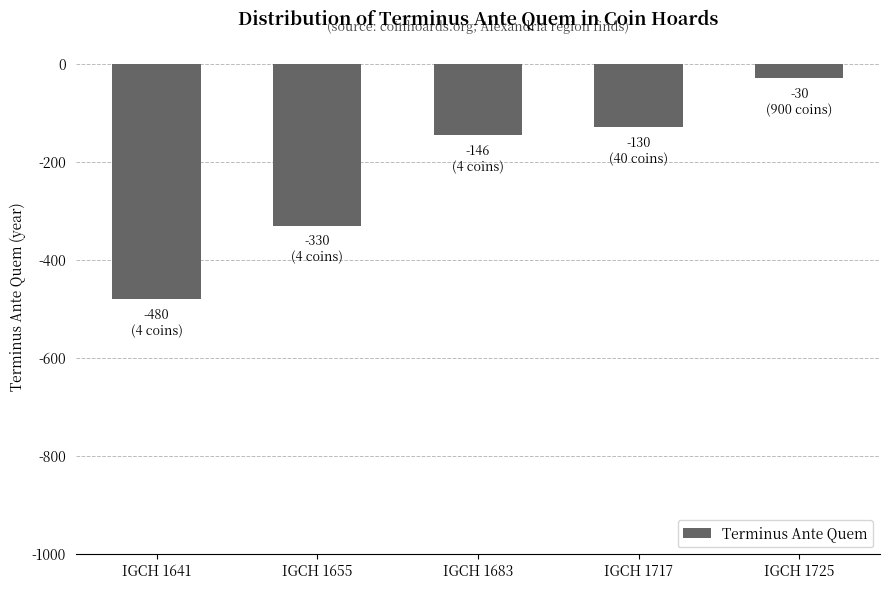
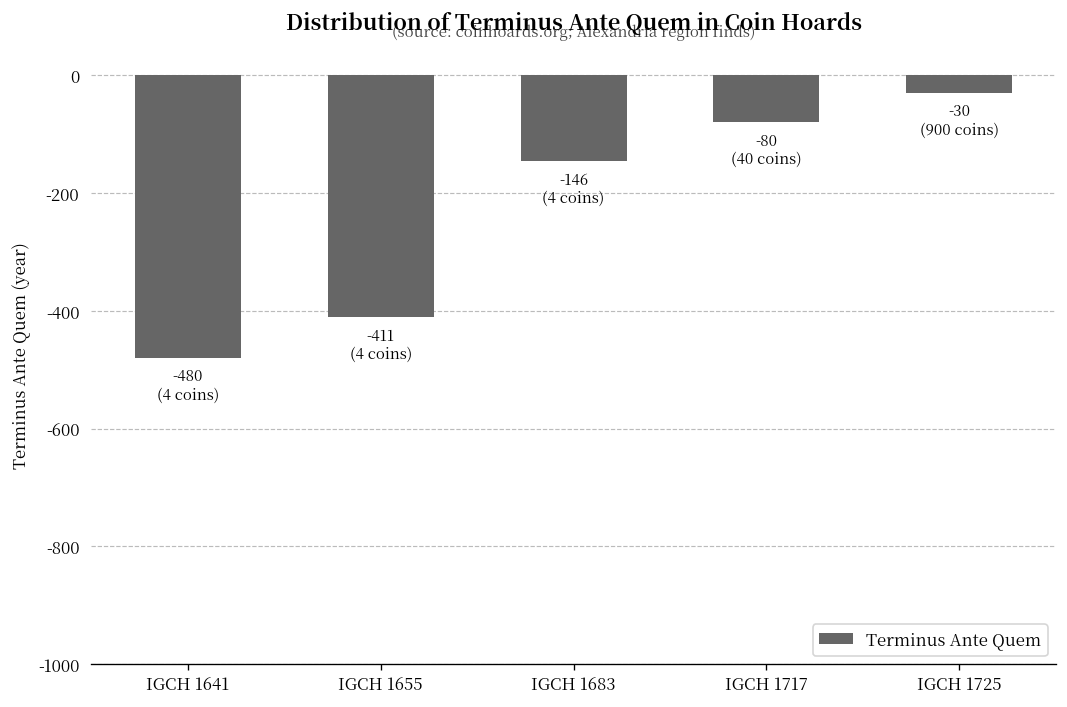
  {
    "IGCH 1641": -480,
-   "IGCH 1655": -330,
+   "IGCH 1655": -411,
    "IGCH 1683": -146,
-   "IGCH 1717": -130,
+   "IGCH 1717": -80,
    "IGCH 1725": -30
  }
